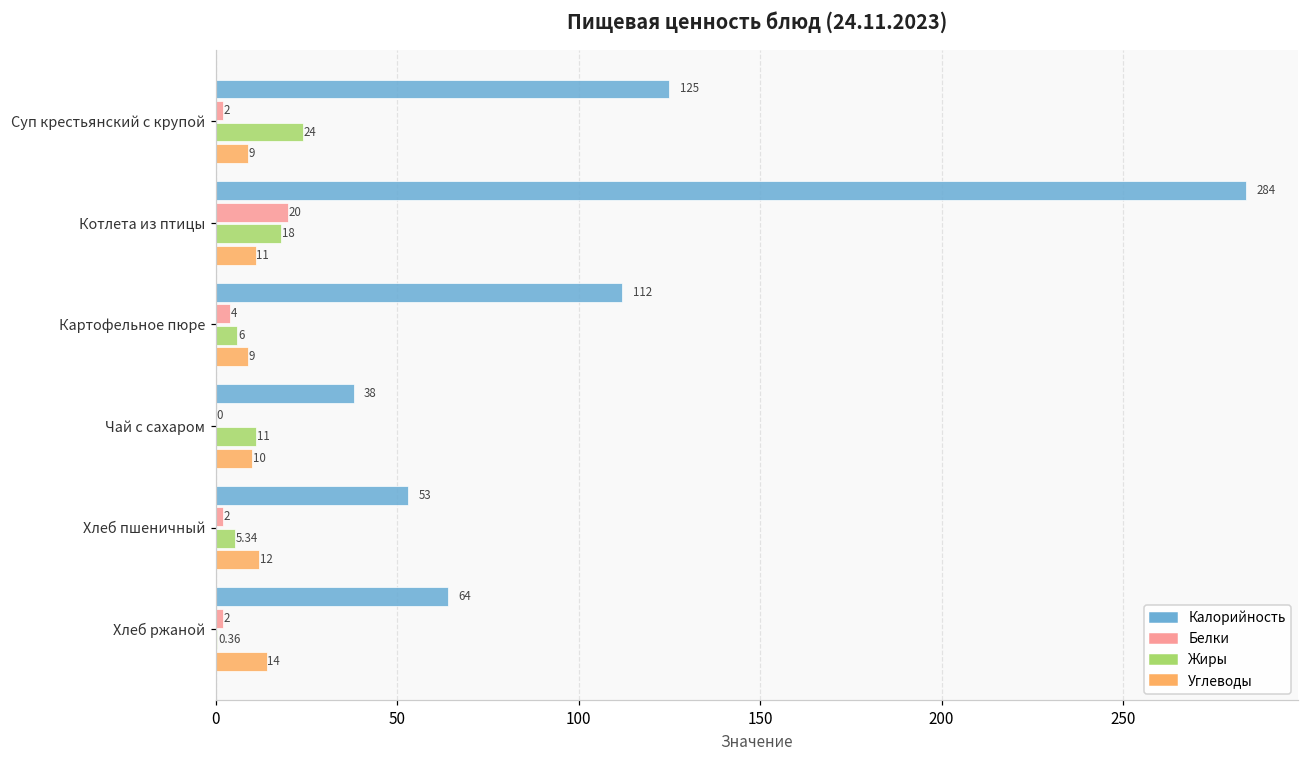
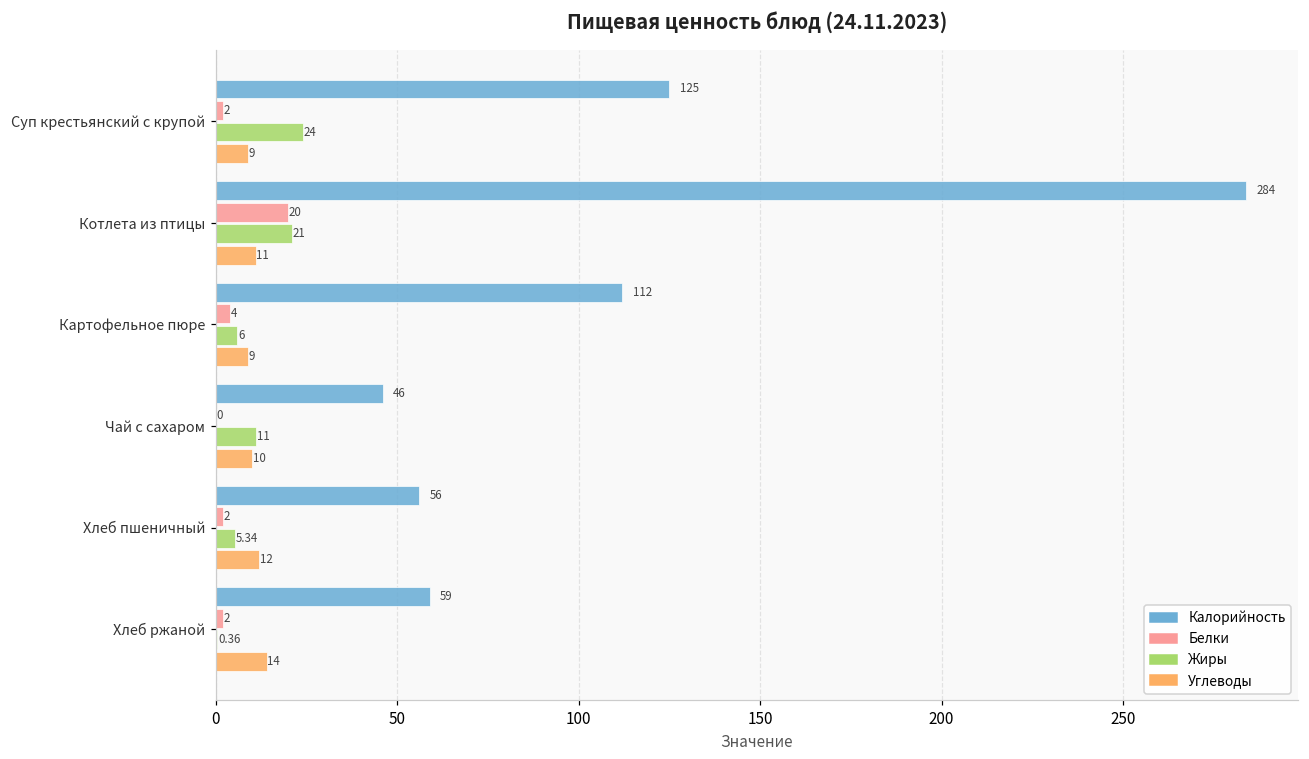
  {
    "Калорийность": {
      "Суп крестьянский с крупой": 125,
      "Котлета из птицы": 284,
      "Картофельное пюре": 112,
-     "Чай с сахаром": 38,
-     "Хлеб пшеничный": 53,
-     "Хлеб ржаной": 64
+     "Чай с сахаром": 46,
+     "Хлеб пшеничный": 56,
+     "Хлеб ржаной": 59
    },
    "Жиры": {
      "Суп крестьянский с крупой": 24,
-     "Котлета из птицы": 18,
+     "Котлета из птицы": 21,
      "Картофельное пюре": 6,
      "Чай с сахаром": 11,
      "Хлеб пшеничный": 5.34,
      "Хлеб ржаной": 0.36
    }
  }
